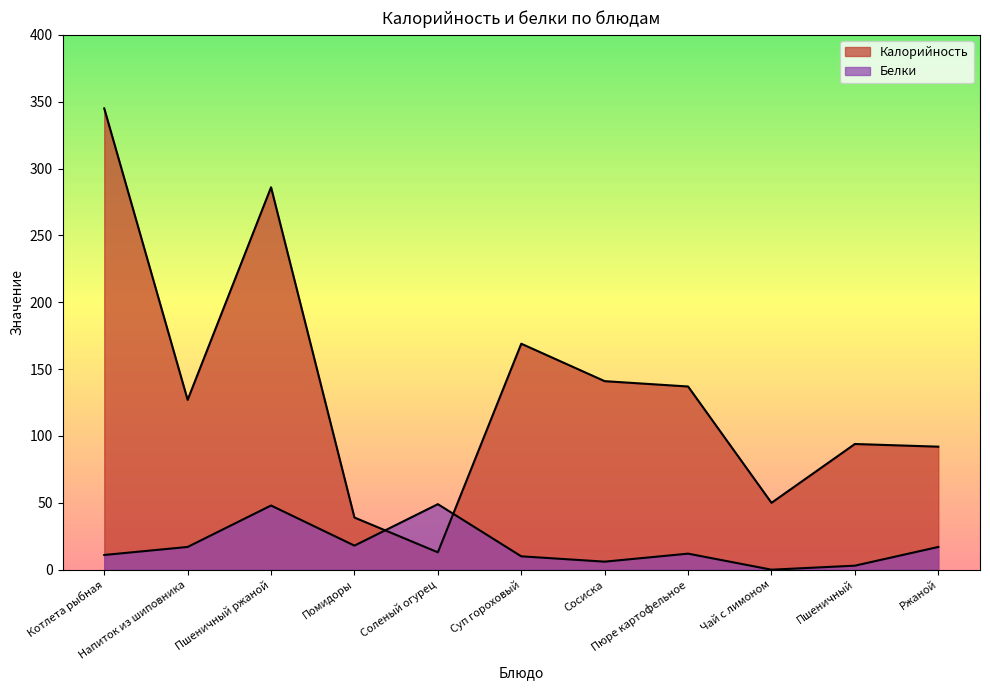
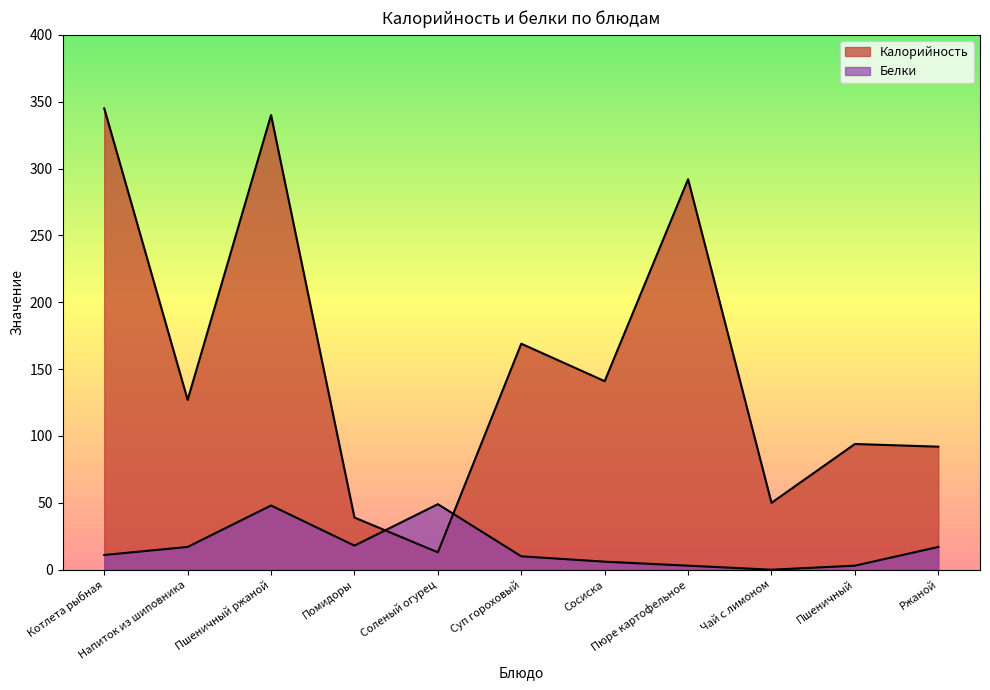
  {
    "Калорийность": {
      "Котлета рыбная": 345,
      "Напиток из шиповника": 127,
-     "Пшеничный ржаной": 286,
+     "Пшеничный ржаной": 340,
      "Помидоры": 39,
      "Соленый огурец": 13,
      "Суп гороховый": 169,
      "Сосиска": 141,
-     "Пюре картофельное": 137,
+     "Пюре картофельное": 292,
      "Чай с лимоном": 50,
      "Пшеничный": 94,
      "Ржаной": 92
    },
    "Белки": {
      "Котлета рыбная": 11,
      "Напиток из шиповника": 17,
      "Пшеничный ржаной": 48,
      "Помидоры": 18,
      "Соленый огурец": 49,
      "Суп гороховый": 10,
      "Сосиска": 6,
-     "Пюре картофельное": 12,
+     "Пюре картофельное": 3,
      "Чай с лимоном": 0,
      "Пшеничный": 3,
      "Ржаной": 17
    }
  }
